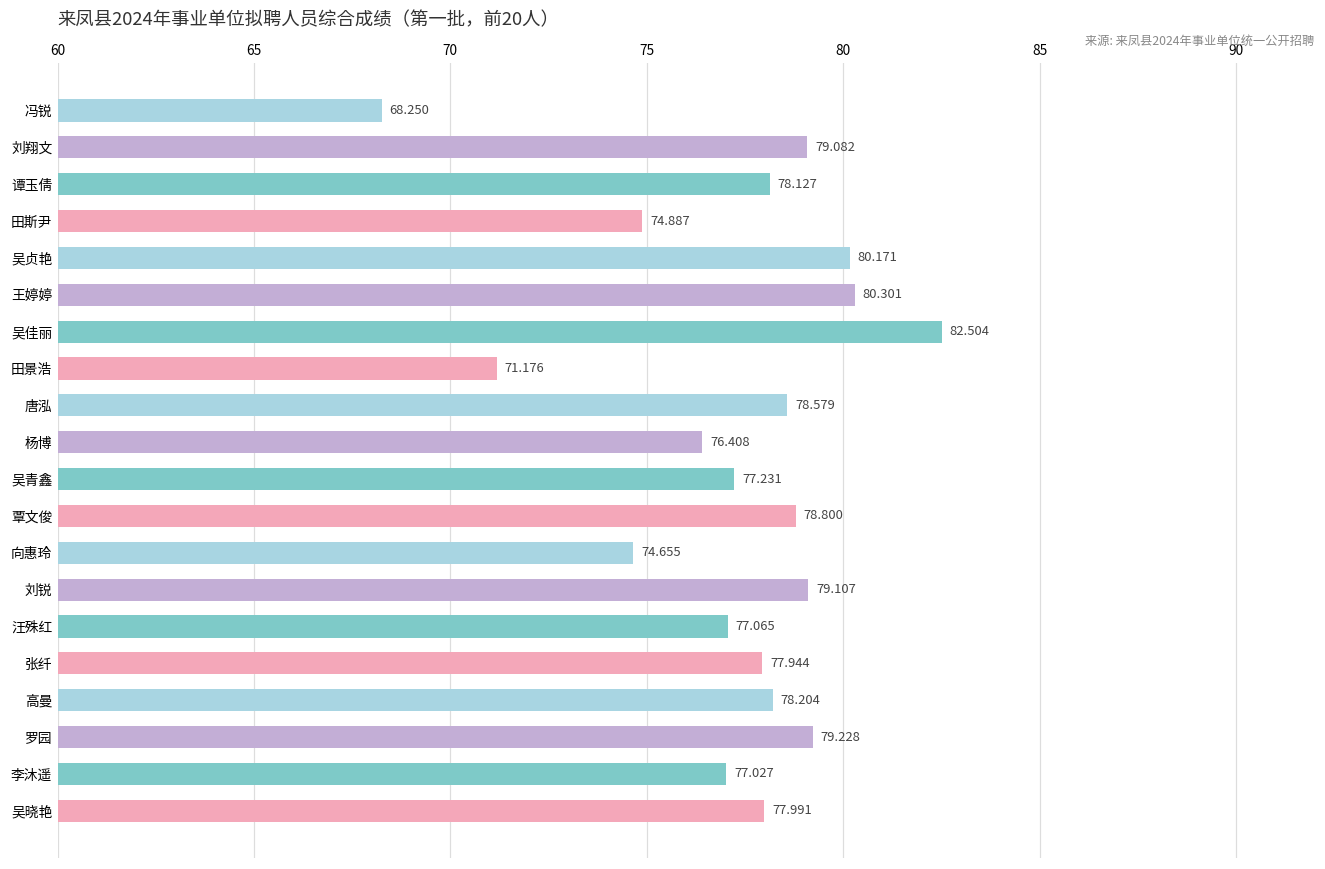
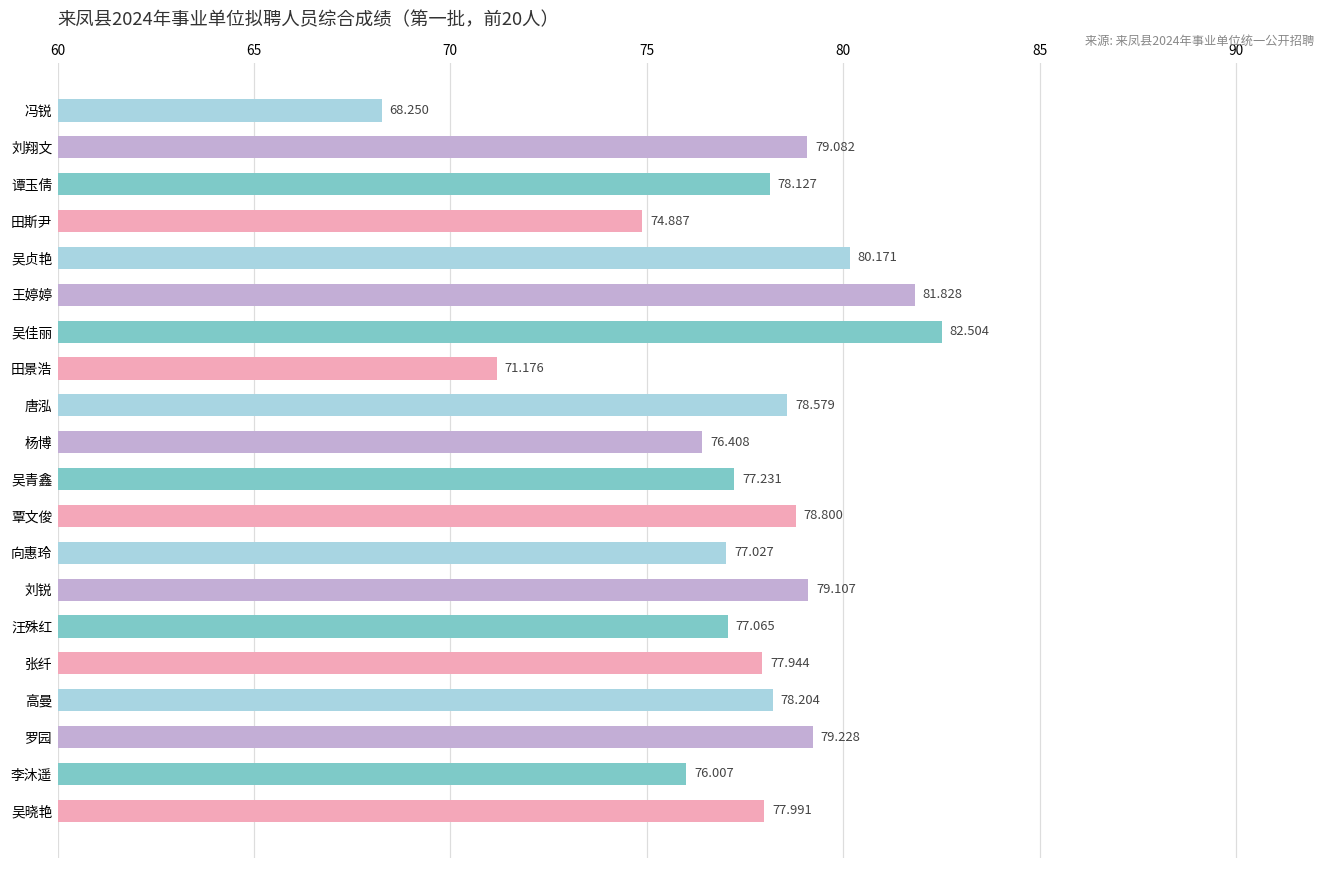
  {
    "冯锐": 68.250,
    "刘翔文": 79.082,
    "谭玉倩": 78.127,
    "田斯尹": 74.887,
    "吴贞艳": 80.171,
-   "王婷婷": 80.301,
+   "王婷婷": 81.828,
    "吴佳丽": 82.504,
    "田景浩": 71.176,
    "唐泓": 78.579,
    "杨博": 76.408,
    "吴青鑫": 77.231,
    "覃文俊": 78.800,
-   "向惠玲": 74.655,
+   "向惠玲": 77.027,
    "刘锐": 79.107,
    "汪殊红": 77.065,
    "张纤": 77.944,
    "高曼": 78.204,
    "罗园": 79.228,
-   "李沐遥": 77.027,
+   "李沐遥": 76.007,
    "吴晓艳": 77.991
  }
